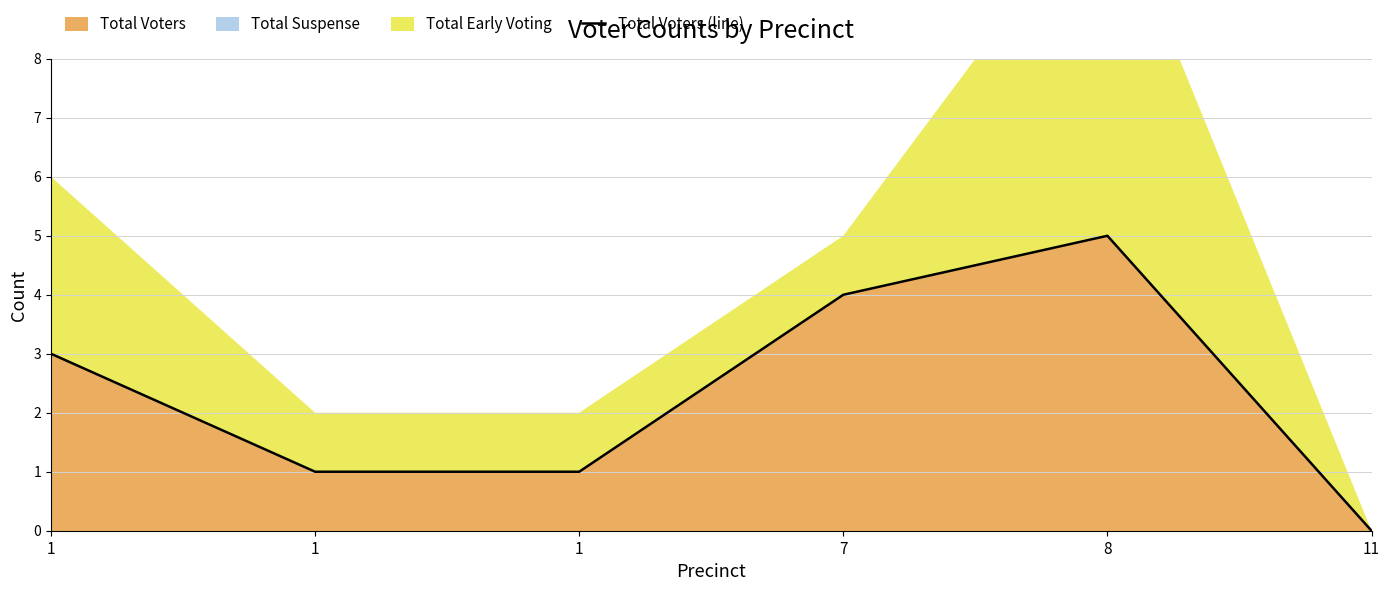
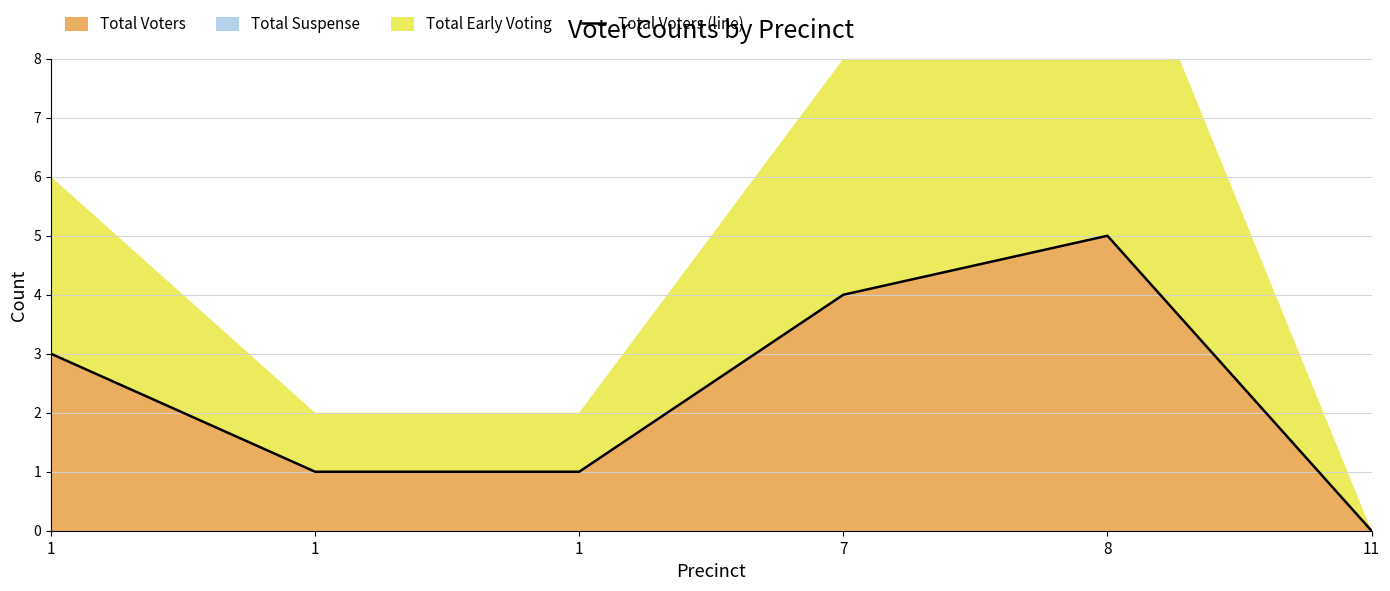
  {
    "Total Suspense": {
      "7": 4,
      "8": 5
    },
    "Total Early Voting": {
-     "7": 1
+     "7": 4
    }
  }
